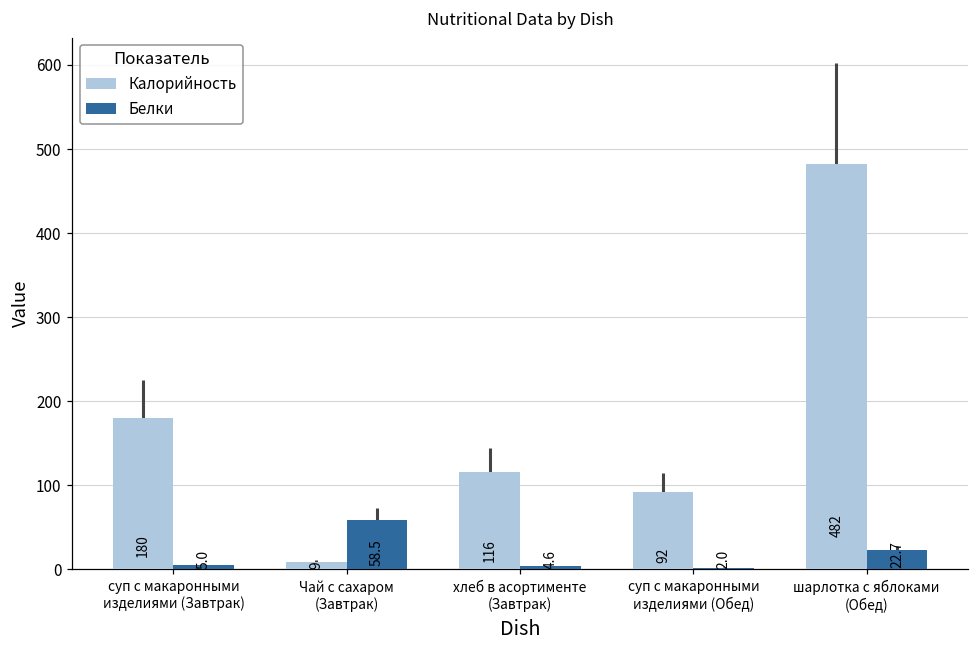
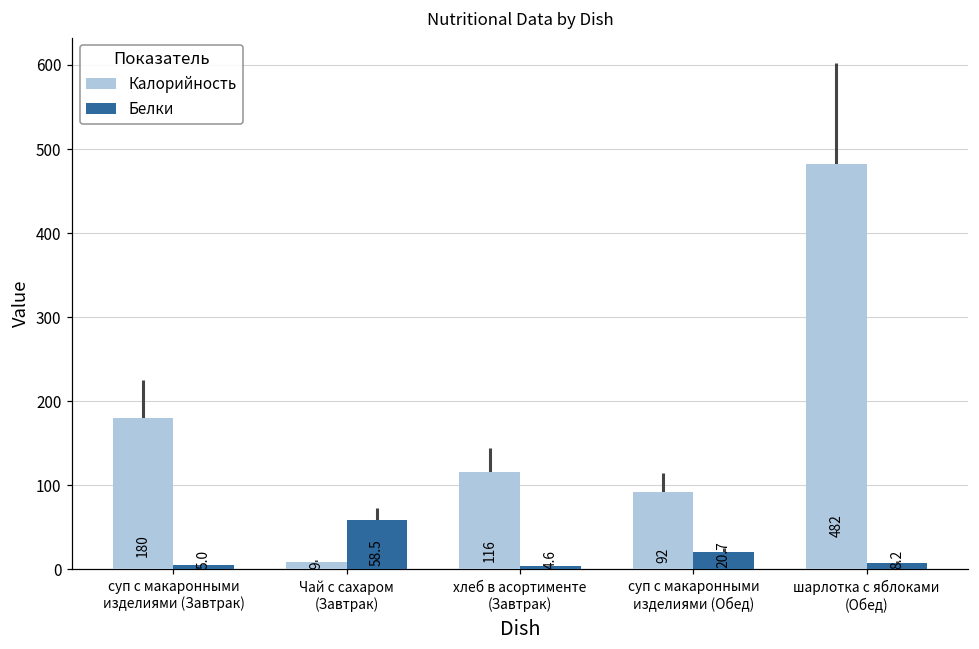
  {
    "Калорийность": {
      "суп с макаронными изделиями (Завтрак)": 180,
      "Чай с сахаром (Завтрак)": 9,
      "хлеб в асортименте (Завтрак)": 116,
      "суп с макаронными изделиями (Обед)": 92,
      "шарлотка с яблоками (Обед)": 482
    },
    "Белки": {
      "суп с макаронными изделиями (Завтрак)": 5.0,
      "Чай с сахаром (Завтрак)": 58.5,
      "хлеб в асортименте (Завтрак)": 4.6,
-     "суп с макаронными изделиями (Обед)": 2.0,
-     "шарлотка с яблоками (Обед)": 22.7
+     "суп с макаронными изделиями (Обед)": 20.7,
+     "шарлотка с яблоками (Обед)": 8.2
    }
  }
